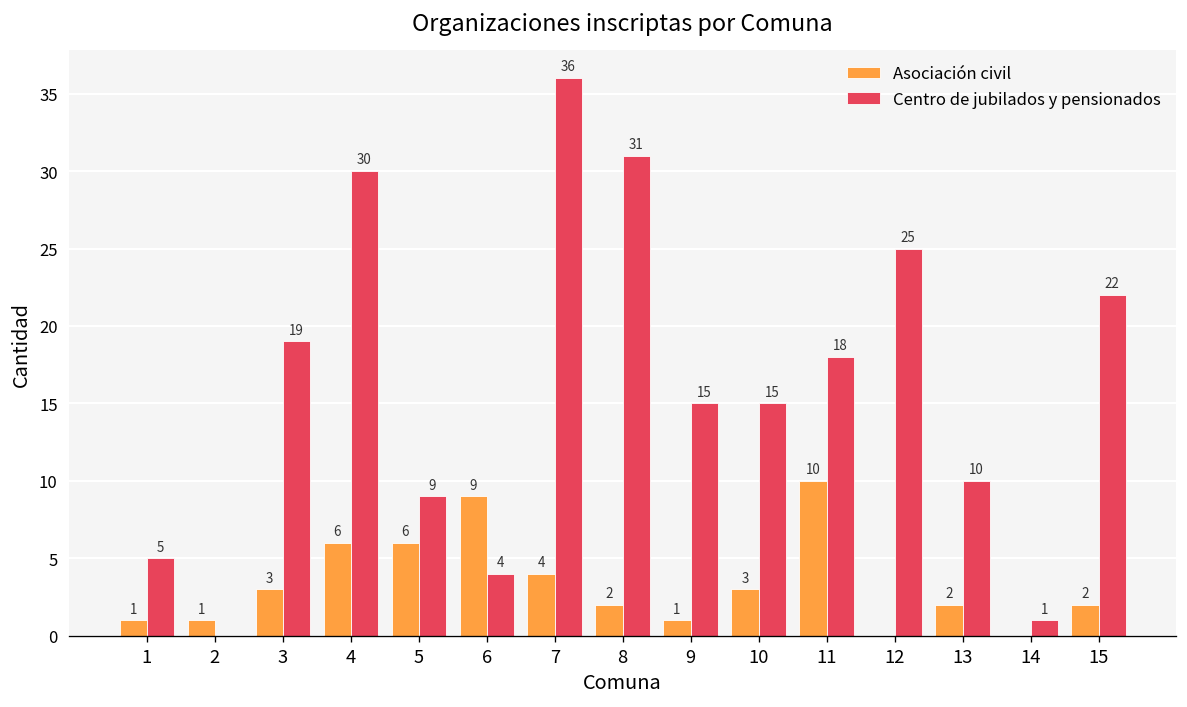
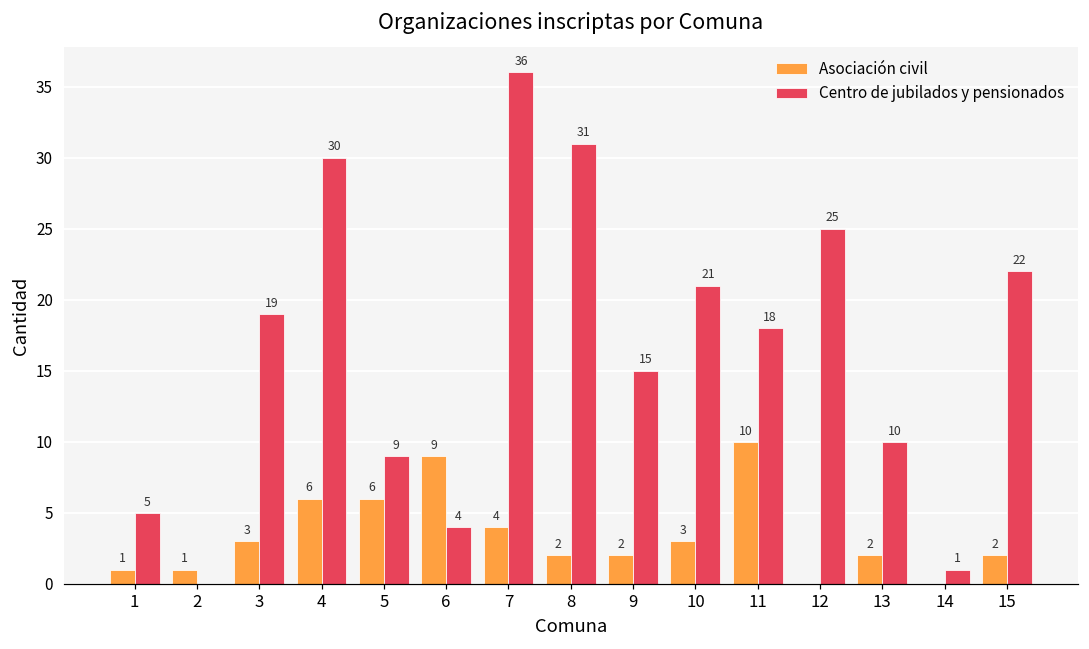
  {
    "Asociación civil": {
      "1": 1,
      "2": 1,
      "3": 3,
      "4": 6,
      "5": 6,
      "6": 9,
      "7": 4,
      "8": 2,
-     "9": 1,
+     "9": 2,
      "10": 3,
      "11": 10,
      "13": 2,
      "15": 2
    },
    "Centro de jubilados y pensionados": {
      "1": 5,
      "3": 19,
      "4": 30,
      "5": 9,
      "6": 4,
      "7": 36,
      "8": 31,
      "9": 15,
-     "10": 15,
+     "10": 21,
      "11": 18,
      "12": 25,
      "13": 10,
      "14": 1,
      "15": 22
    }
  }
